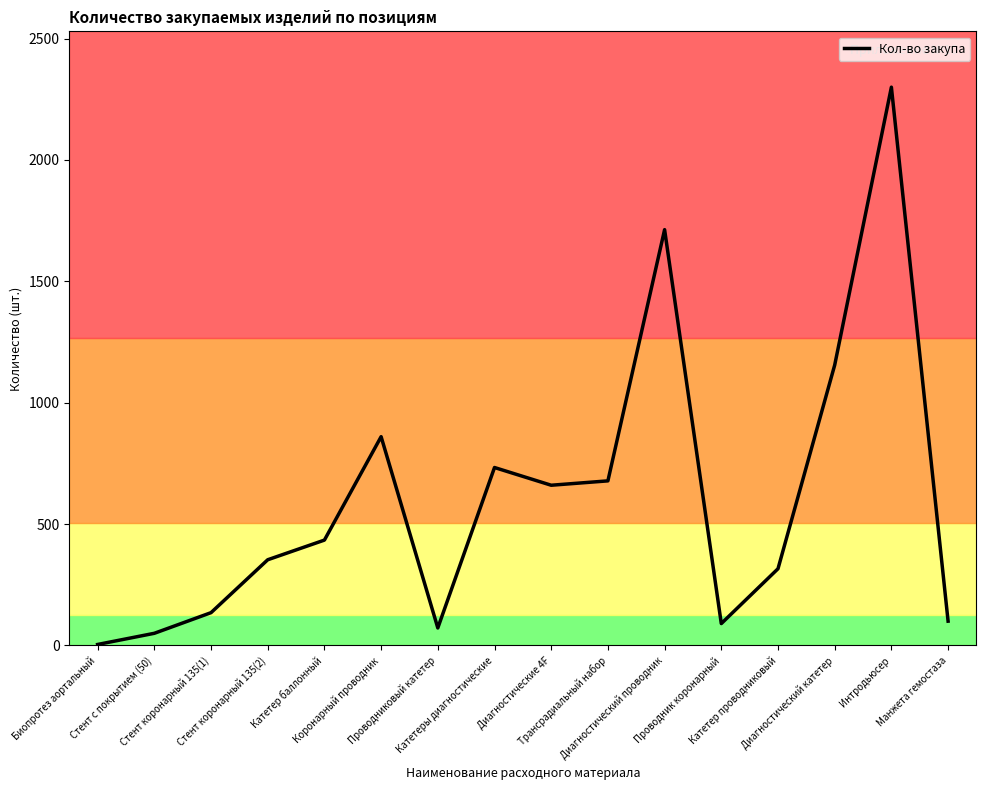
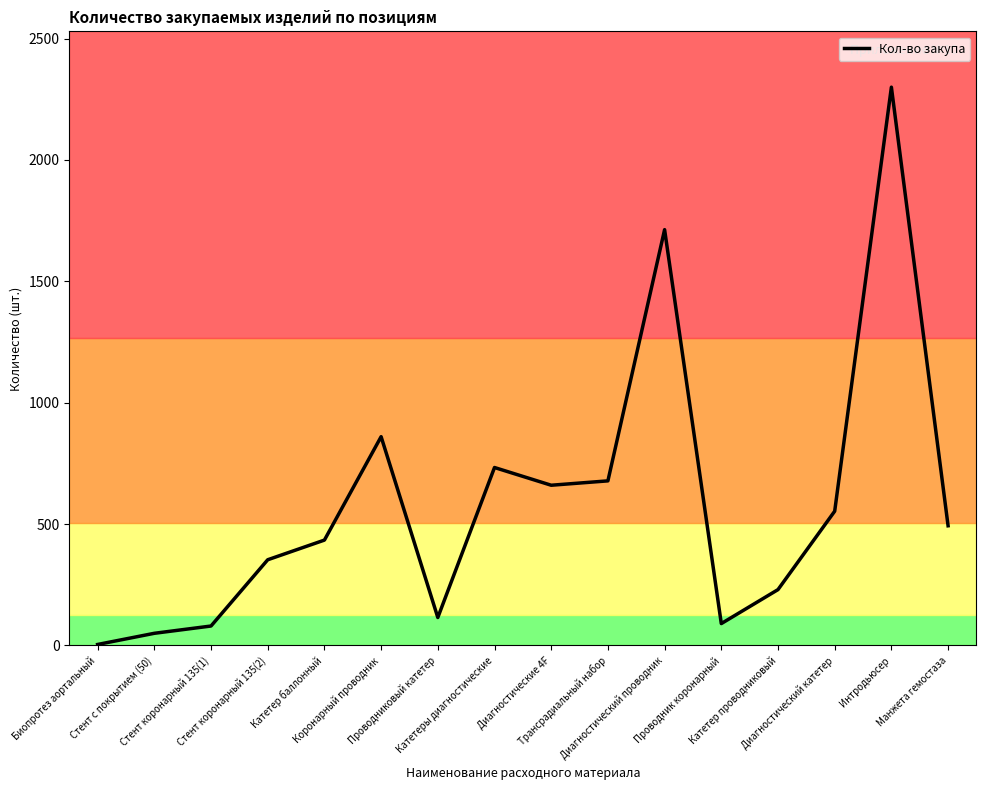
  {
    "Биопротез аортальный": 0,
    "Стент с покрытием (50)": 50,
-   "Стент коронарный 135(1)": 140,
+   "Стент коронарный 135(1)": 80,
    "Стент коронарный 135(2)": 350,
    "Катетер баллонный": 430,
    "Коронарный проводник": 860,
-   "Проводниковый катетер": 70,
+   "Проводниковый катетер": 120,
    "Катетеры диагностические": 730,
    "Диагностические 4F": 660,
    "Трансрадиальный набор": 680,
    "Диагностический проводник": 1710,
    "Проводник коронарный": 90,
-   "Катетер проводниковый": 320,
-   "Диагностический катетер": 1160,
+   "Катетер проводниковый": 230,
+   "Диагностический катетер": 550,
    "Интродьюсер": 2300,
-   "Манжета гемостаза": 100
+   "Манжета гемостаза": 490
  }
